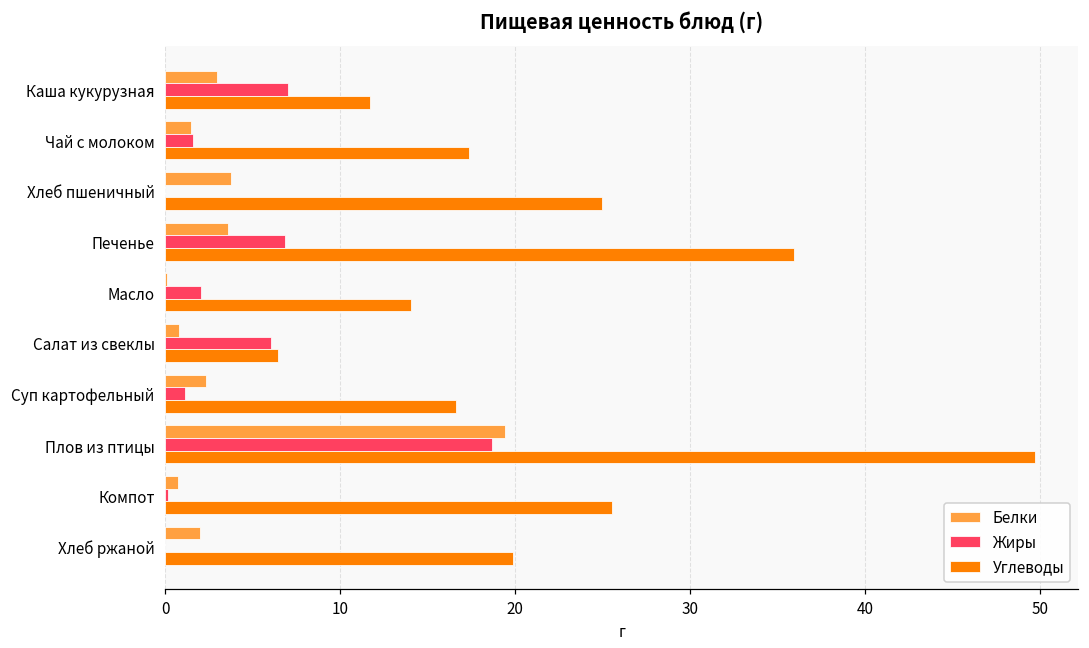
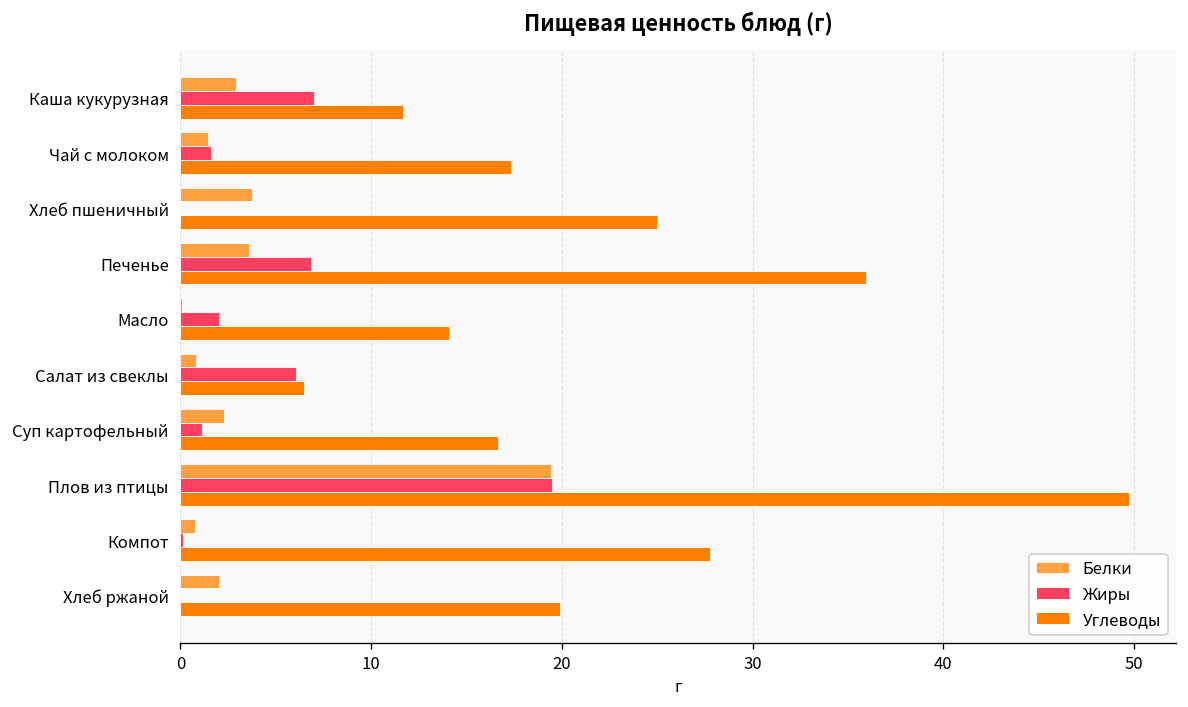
  {
    "Белки": {
      "Каша кукурузная": 2.9,
      "Чай с молоком": 1.5,
      "Хлеб пшеничный": 3.8,
      "Печенье": 3.6,
      "Салат из свеклы": 0.8,
      "Суп картофельный": 2.3,
      "Плов из птицы": 19.5,
      "Компот": 0.7,
      "Хлеб ржаной": 2.0
    },
    "Жиры": {
      "Каша кукурузная": 7.0,
      "Чай с молоком": 1.6,
      "Хлеб пшеничный": 0.0,
      "Печенье": 6.8,
      "Масло": 2.0,
      "Салат из свеклы": 6.0,
      "Суп картофельный": 1.1,
-     "Плов из птицы": 18.7,
+     "Плов из птицы": 19.5,
      "Компот": 0.2,
      "Хлеб ржаной": 0.0
    },
    "Углеводы": {
      "Каша кукурузная": 11.7,
      "Чай с молоком": 17.4,
      "Хлеб пшеничный": 25.0,
      "Печенье": 36.0,
      "Масло": 14.1,
      "Салат из свеклы": 6.5,
      "Суп картофельный": 16.6,
      "Плов из птицы": 49.7,
-     "Компот": 25.6,
+     "Компот": 27.8,
      "Хлеб ржаной": 19.9
    }
  }
